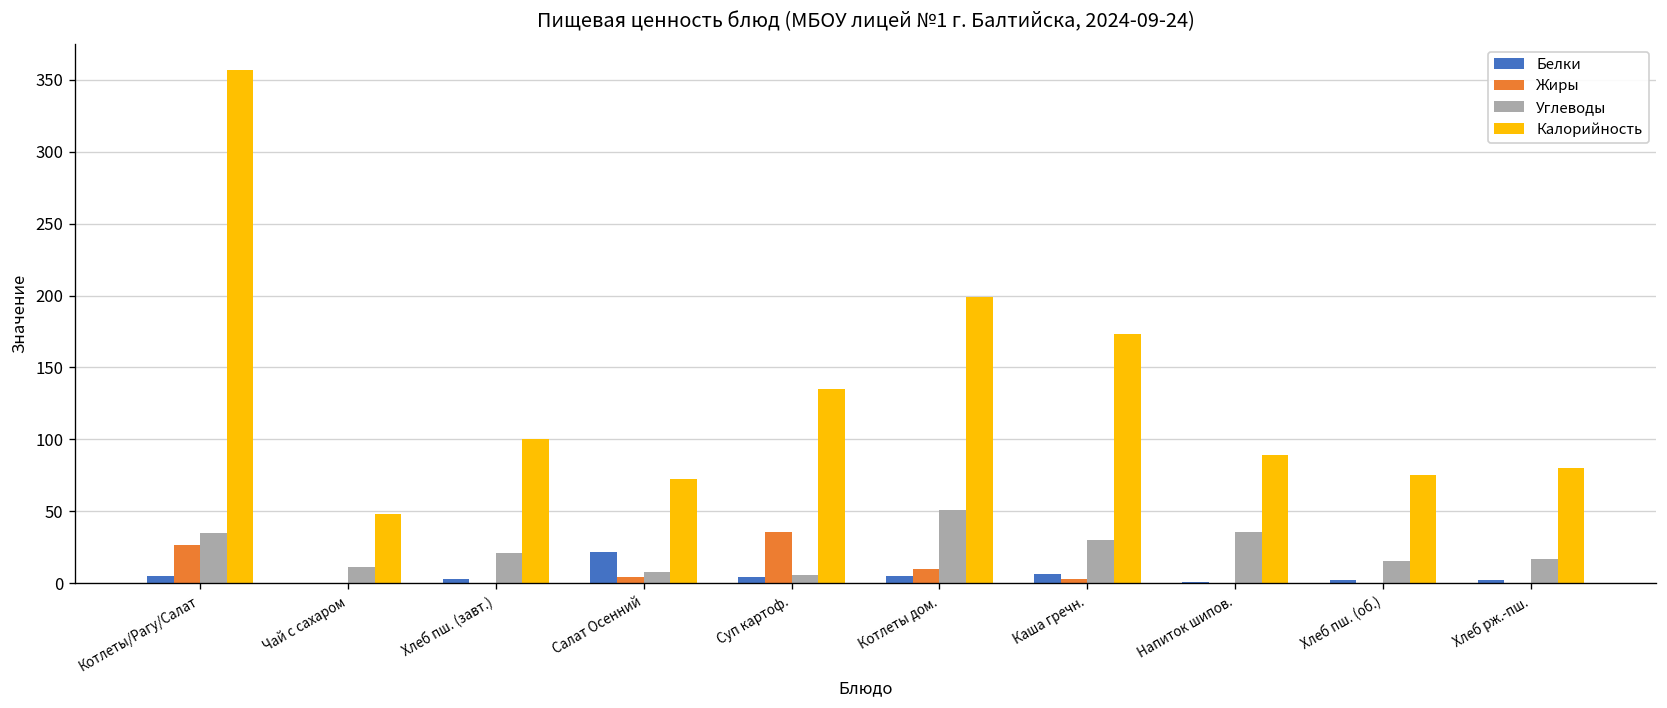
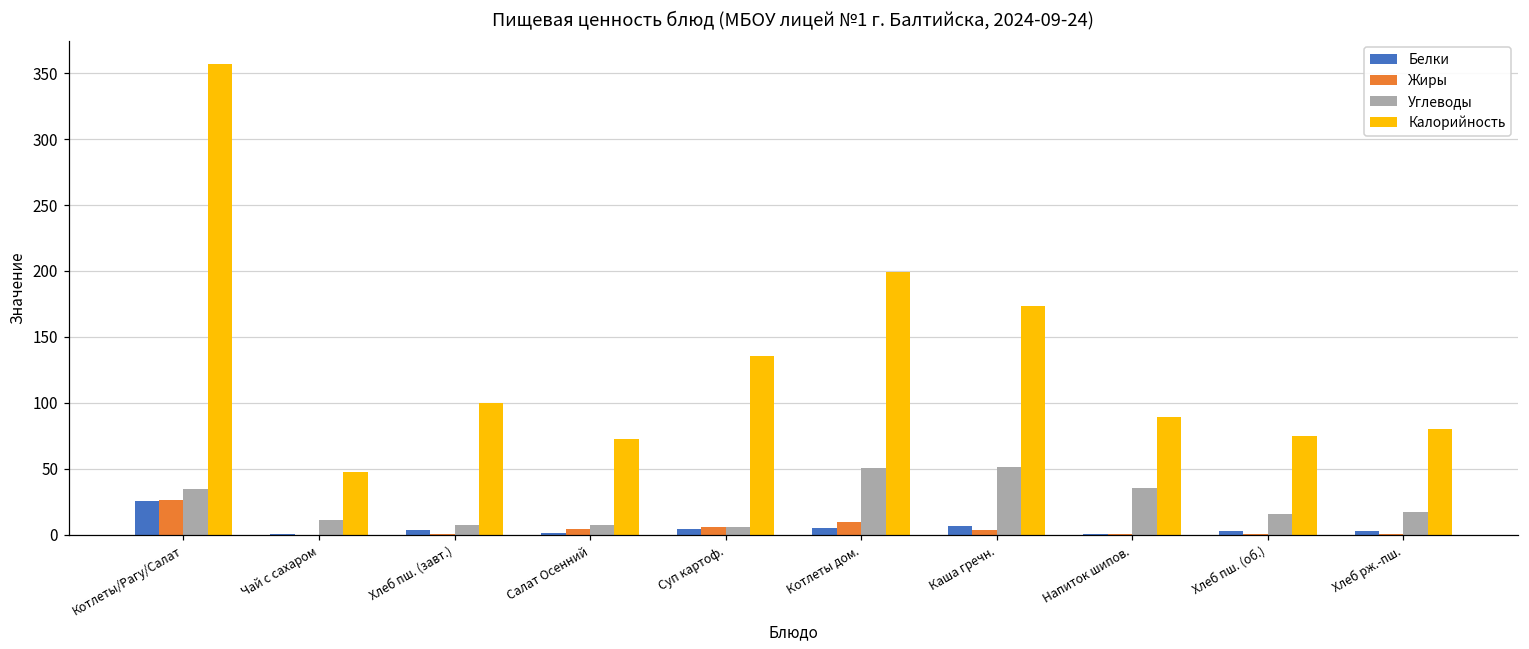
  {
    "Белки": {
-     "Котлеты/Рагу/Салат": 5,
+     "Котлеты/Рагу/Салат": 25,
      "Хлеб пш. (завт.)": 3,
-     "Салат Осенний": 22,
+     "Салат Осенний": 1,
      "Суп картоф.": 4,
      "Котлеты дом.": 5,
      "Каша гречн.": 7,
      "Хлеб пш. (об.)": 2,
      "Хлеб рж.-пш.": 2
    },
    "Жиры": {
      "Котлеты/Рагу/Салат": 27,
      "Салат Осенний": 4,
-     "Суп картоф.": 36,
+     "Суп картоф.": 6,
      "Котлеты дом.": 10,
      "Каша гречн.": 3
    },
    "Углеводы": {
      "Котлеты/Рагу/Салат": 35,
      "Чай с сахаром": 11,
-     "Хлеб пш. (завт.)": 21,
+     "Хлеб пш. (завт.)": 7,
      "Салат Осенний": 8,
      "Суп картоф.": 5,
      "Котлеты дом.": 51,
-     "Каша гречн.": 30,
+     "Каша гречн.": 51,
      "Напиток шипов.": 35,
      "Хлеб пш. (об.)": 16,
      "Хлеб рж.-пш.": 17
    },
    "Калорийность": {
      "Котлеты/Рагу/Салат": 357,
      "Чай с сахаром": 48,
      "Хлеб пш. (завт.)": 100,
      "Салат Осенний": 72,
      "Суп картоф.": 135,
      "Котлеты дом.": 199,
      "Каша гречн.": 173,
      "Напиток шипов.": 89,
      "Хлеб пш. (об.)": 75,
      "Хлеб рж.-пш.": 80
    }
  }
